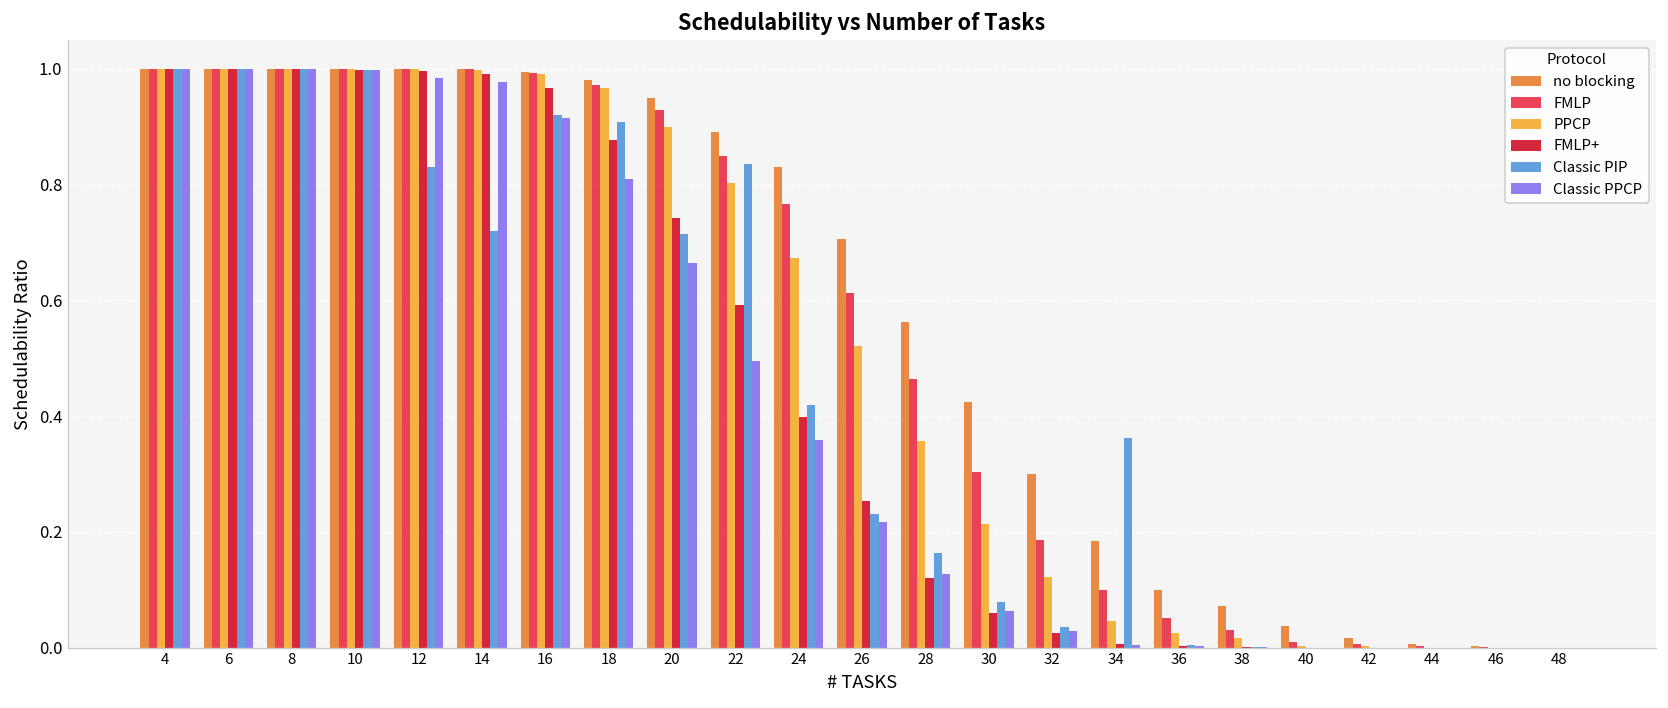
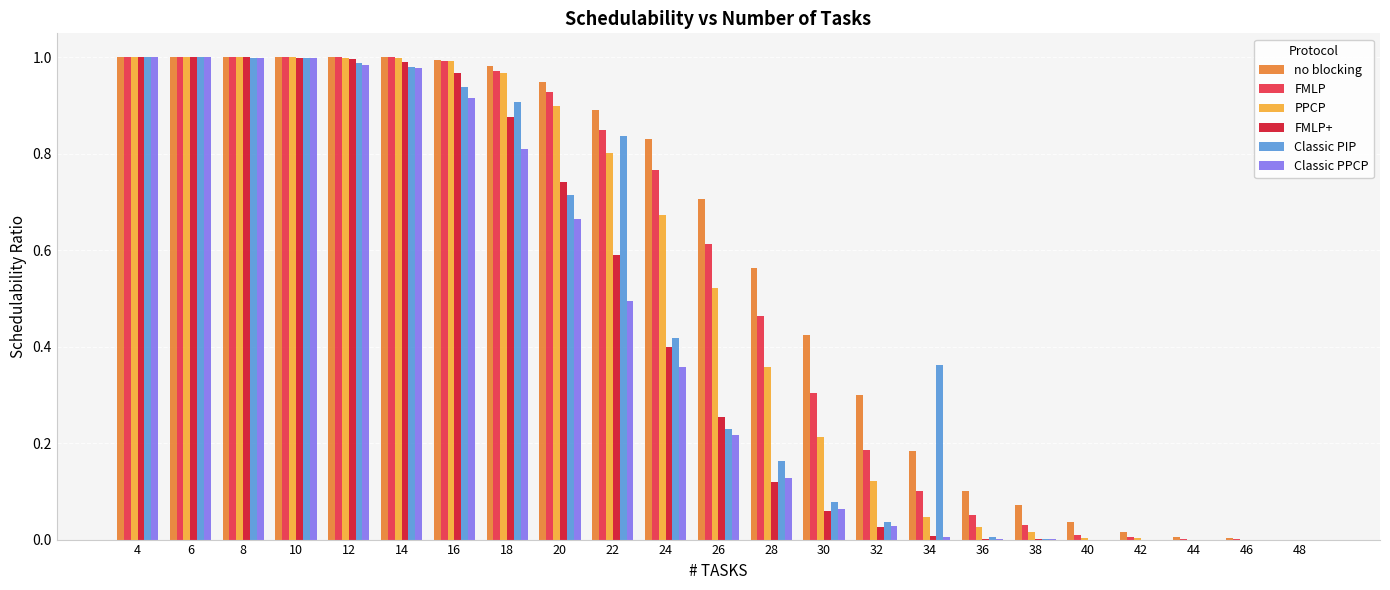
  {
    "Classic PIP": {
      "4": 1.00,
      "6": 1.00,
      "8": 1.00,
      "10": 1.00,
-     "12": 0.83,
-     "14": 0.72,
-     "16": 0.92,
+     "12": 0.99,
+     "14": 0.98,
+     "16": 0.94,
      "18": 0.91,
      "20": 0.71,
      "22": 0.84,
      "24": 0.42,
      "26": 0.23,
      "28": 0.16,
      "30": 0.08,
      "32": 0.04,
      "34": 0.36,
      "40": 0.00,
      "42": 0.00,
      "44": 0.00,
      "46": 0.00,
      "48": 0.00
    },
    "Classic PPCP": {
      "4": 1.00,
      "6": 1.00,
      "8": 1.00,
      "10": 1.00,
      "12": 0.98,
      "14": 0.98,
      "16": 0.92,
      "18": 0.81,
      "20": 0.67,
      "22": 0.49,
      "24": 0.36,
      "26": 0.22,
      "28": 0.13,
      "30": 0.06,
      "32": 0.03,
      "40": 0.00,
      "42": 0.00,
      "44": 0.00,
      "46": 0.00,
      "48": 0.00
    }
  }
